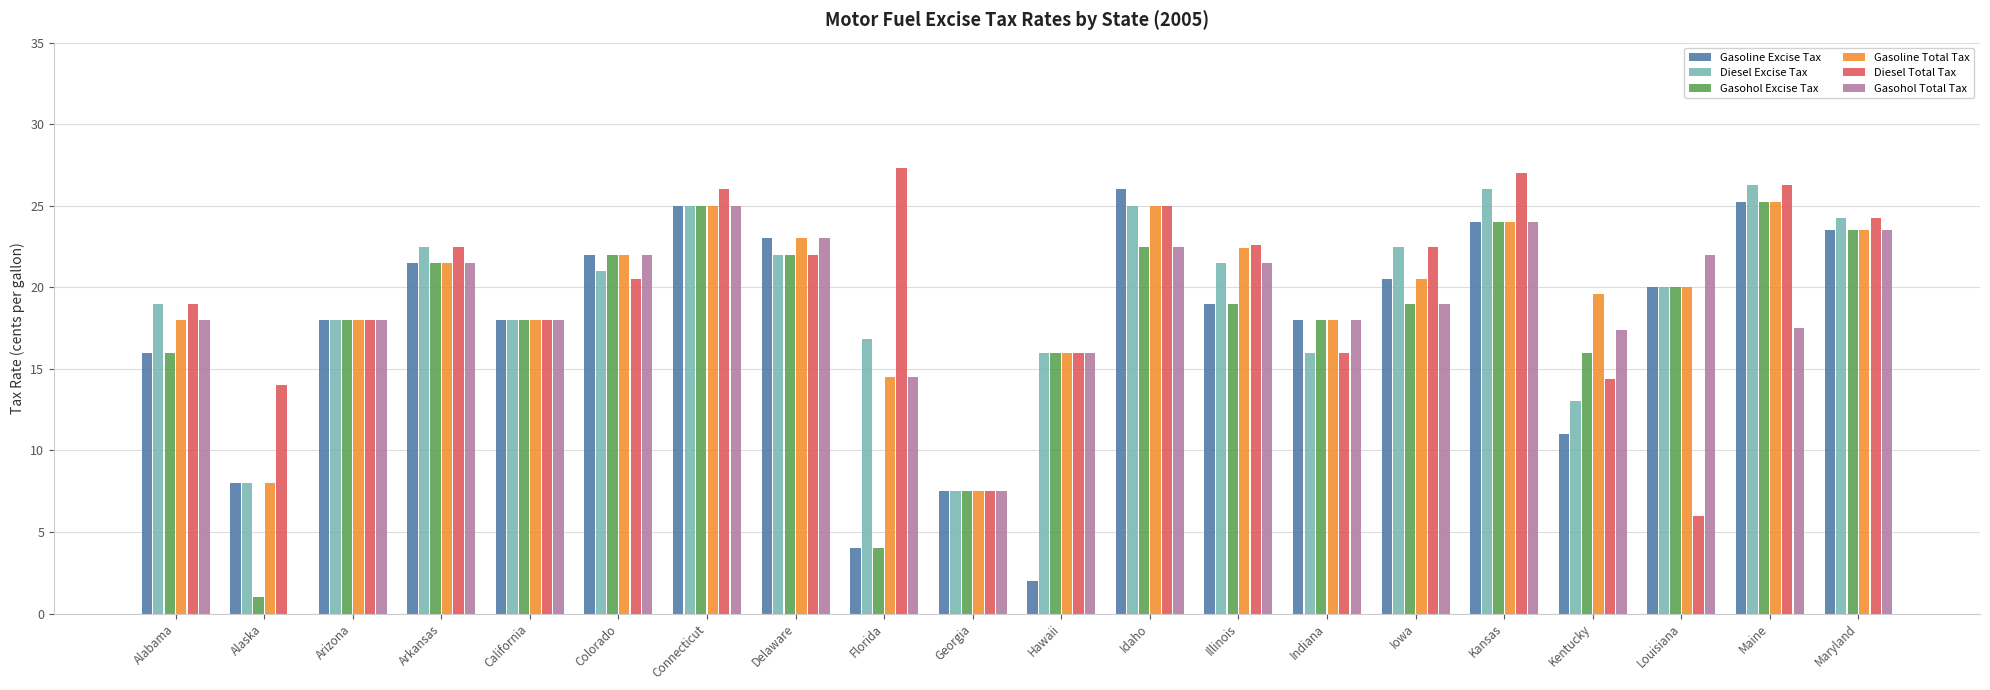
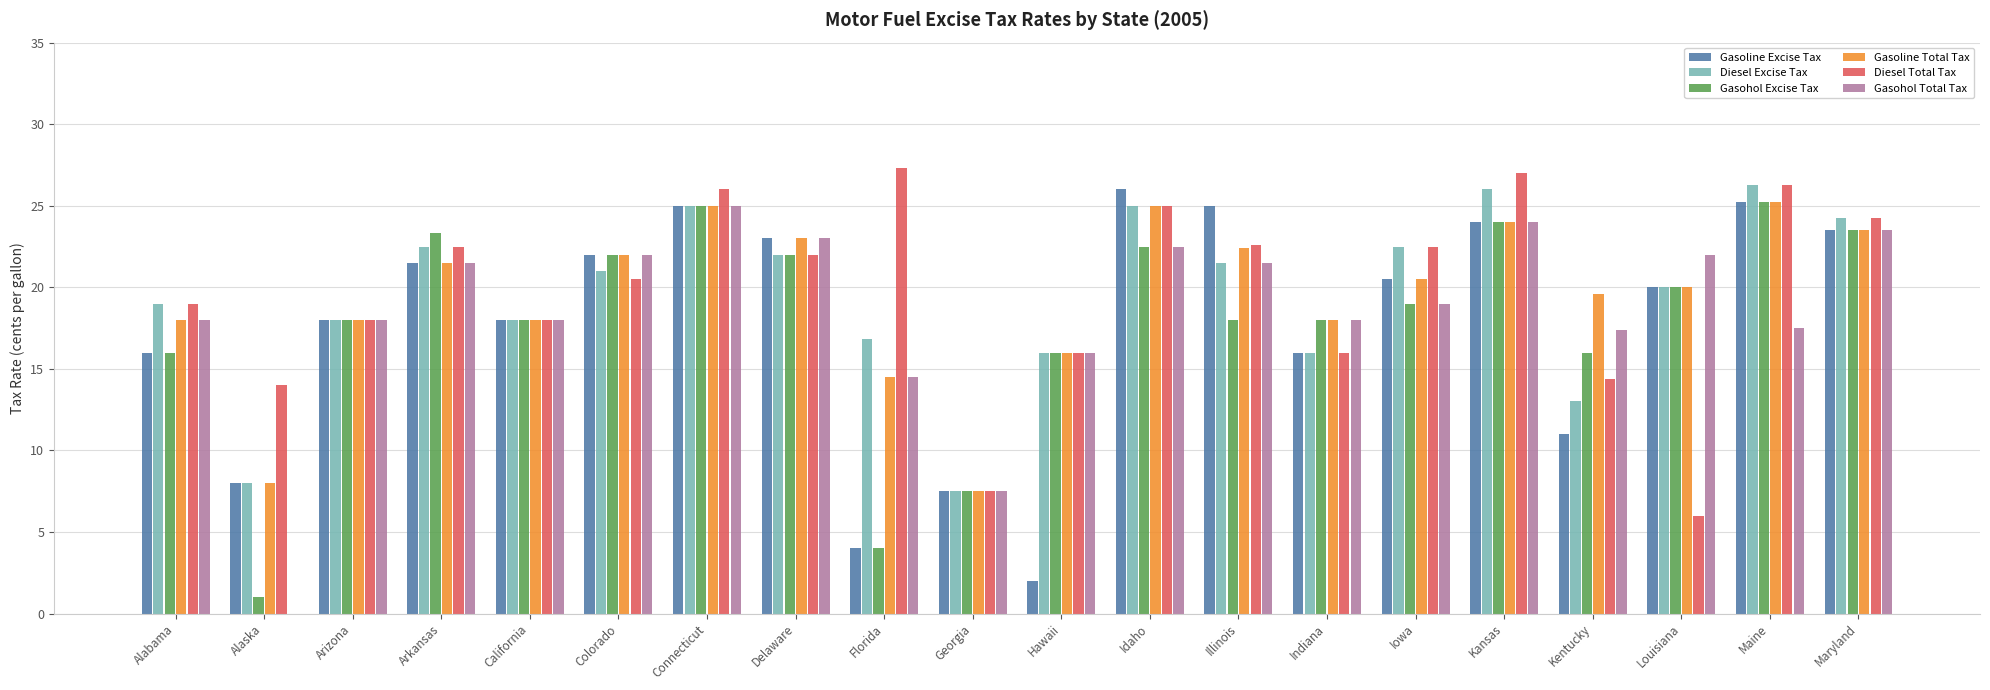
  {
    "Gasoline Excise Tax": {
      "Alabama": 16,
      "Alaska": 8,
      "Arizona": 18,
      "Arkansas": 21.5,
      "California": 18,
      "Colorado": 22,
      "Connecticut": 25,
      "Delaware": 23,
      "Florida": 4,
      "Georgia": 7.5,
      "Hawaii": 2,
      "Idaho": 26,
-     "Illinois": 19,
-     "Indiana": 18,
+     "Illinois": 25,
+     "Indiana": 16,
      "Iowa": 20.5,
      "Kansas": 24,
      "Kentucky": 11,
      "Louisiana": 20,
      "Maine": 25.2,
      "Maryland": 23.5
    },
    "Diesel Excise Tax": {
      "Alabama": 19.0,
      "Alaska": 8.0,
      "Arizona": 18.0,
      "Arkansas": 22.5,
      "California": 18.0,
      "Colorado": 21.0,
      "Connecticut": 25.0,
      "Delaware": 22.0,
      "Florida": 16.8,
      "Georgia": 7.5,
      "Hawaii": 16.0,
      "Idaho": 25.0,
      "Illinois": 21.5,
      "Indiana": 16.0,
      "Iowa": 22.5,
      "Kansas": 26.0,
      "Kentucky": 13.0,
      "Louisiana": 20.0,
      "Maine": 26.3,
      "Maryland": 24.3
    },
    "Gasohol Excise Tax": {
      "Alabama": 16.0,
      "Alaska": 1.0,
      "Arizona": 18.0,
-     "Arkansas": 21.5,
+     "Arkansas": 23.3,
      "California": 18.0,
      "Colorado": 22.0,
      "Connecticut": 25.0,
      "Delaware": 22.0,
      "Florida": 4.0,
      "Georgia": 7.5,
      "Hawaii": 16.0,
      "Idaho": 22.5,
-     "Illinois": 19,
+     "Illinois": 18,
      "Indiana": 18.0,
      "Iowa": 19.0,
      "Kansas": 24.0,
      "Kentucky": 16.0,
      "Louisiana": 20.0,
      "Maine": 25.2,
      "Maryland": 23.5
    },
    "Gasoline Total Tax": {
      "Alabama": 18.0,
      "Alaska": 8.0,
      "Arizona": 18.0,
      "Arkansas": 21.5,
      "California": 18.0,
      "Colorado": 22.0,
      "Connecticut": 25.0,
      "Delaware": 23.0,
      "Florida": 14.5,
      "Georgia": 7.5,
      "Hawaii": 16.0,
      "Idaho": 25.0,
      "Illinois": 22.4,
      "Indiana": 18.0,
      "Iowa": 20.5,
      "Kansas": 24.0,
      "Kentucky": 19.6,
      "Louisiana": 20.0,
      "Maine": 25.2,
      "Maryland": 23.5
    },
    "Diesel Total Tax": {
      "Alabama": 19.0,
      "Alaska": 14.0,
      "Arizona": 18.0,
      "Arkansas": 22.5,
      "California": 18.0,
      "Colorado": 20.5,
      "Connecticut": 26.0,
      "Delaware": 22.0,
      "Florida": 27.3,
      "Georgia": 7.5,
      "Hawaii": 16.0,
      "Idaho": 25.0,
      "Illinois": 22.6,
      "Indiana": 16.0,
      "Iowa": 22.5,
      "Kansas": 27.0,
      "Kentucky": 14.4,
      "Louisiana": 6.0,
      "Maine": 26.3,
      "Maryland": 24.3
    },
    "Gasohol Total Tax": {
      "Alabama": 18.0,
      "Alaska": 0.0,
      "Arizona": 18.0,
      "Arkansas": 21.5,
      "California": 18.0,
      "Colorado": 22.0,
      "Connecticut": 25.0,
      "Delaware": 23.0,
      "Florida": 14.5,
      "Georgia": 7.5,
      "Hawaii": 16.0,
      "Idaho": 22.5,
      "Illinois": 21.5,
      "Indiana": 18.0,
      "Iowa": 19.0,
      "Kansas": 24.0,
      "Kentucky": 17.4,
      "Louisiana": 22.0,
      "Maine": 17.5,
      "Maryland": 23.5
    }
  }
